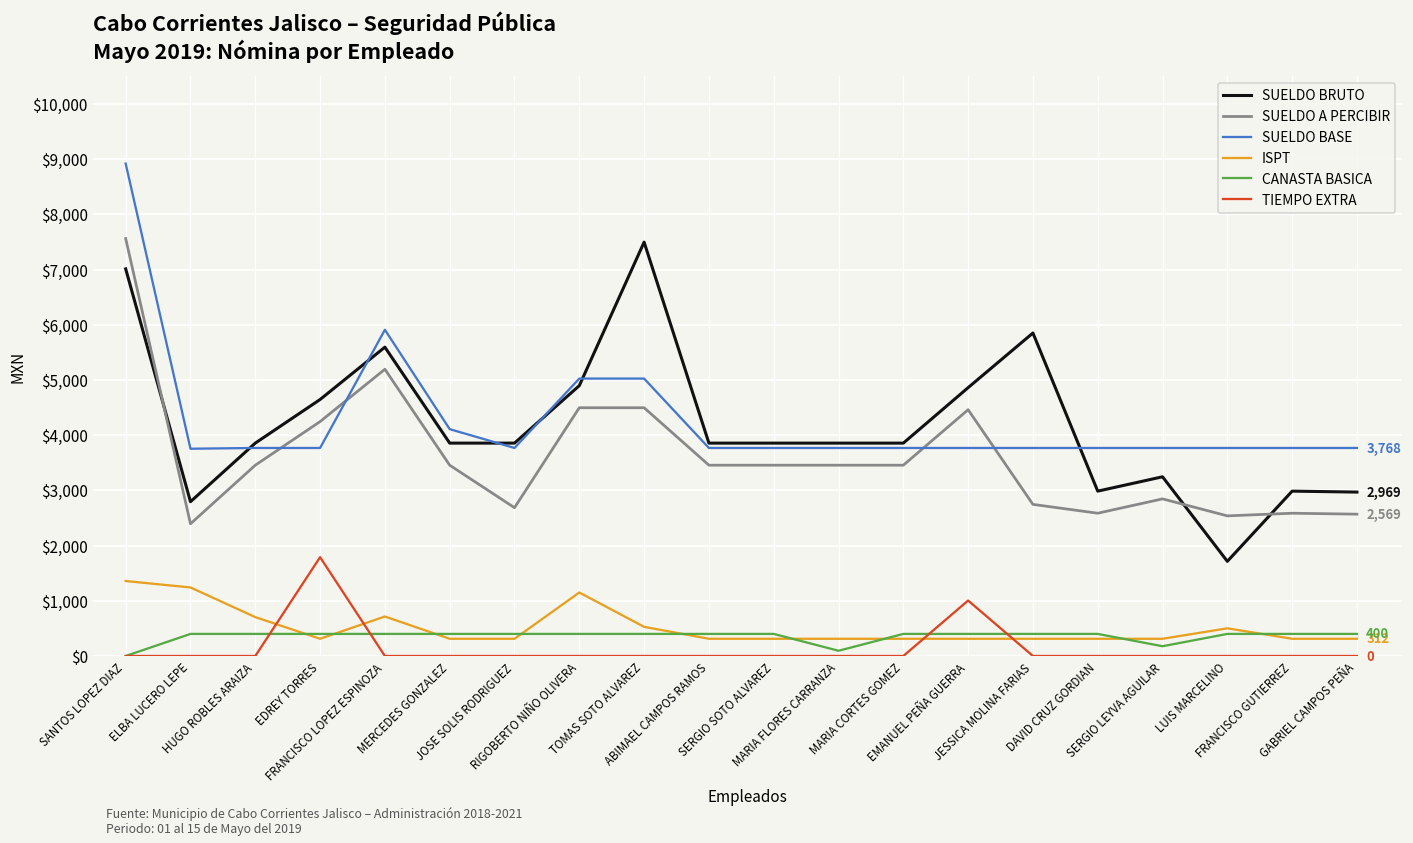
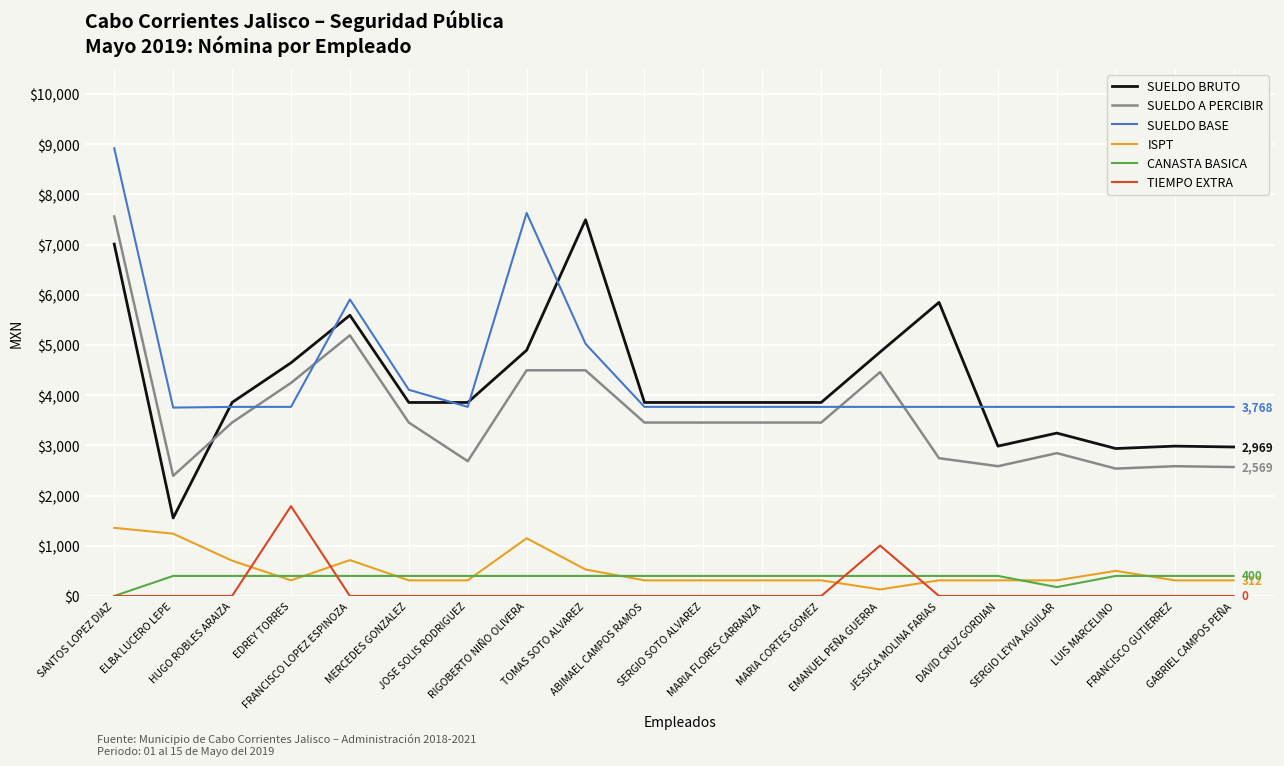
  {
    "SUELDO BRUTO": {
      "SANTOS LOPEZ DIAZ": "$7,000",
-     "ELBA LUCERO LEPE": "$2,800",
+     "ELBA LUCERO LEPE": "$1,600",
      "HUGO ROBLES ARAIZA": "$3,900",
      "EDREY TORRES": "$4,600",
      "FRANCISCO LOPEZ ESPINOZA": "$5,600",
      "MERCEDES GONZALEZ": "$3,900",
      "JOSE SOLIS RODRIGUEZ": "$3,900",
      "RIGOBERTO NIÑO OLIVERA": "$4,900",
      "TOMAS SOTO ALVAREZ": "$7,500",
      "ABIMAEL CAMPOS RAMOS": "$3,900",
      "SERGIO SOTO ALVAREZ": "$3,900",
      "MARIA FLORES CARRANZA": "$3,900",
      "MARIA CORTES GOMEZ": "$3,900",
      "EMANUEL PEÑA GUERRA": "$4,900",
      "JESSICA MOLINA FARIAS": "$5,900",
      "DAVID CRUZ GORDIAN": "$3,000",
      "SERGIO LEYVA AGUILAR": "$3,200",
-     "LUIS MARCELINO": "$1,700",
+     "LUIS MARCELINO": "$2,900",
      "FRANCISCO GUTIERREZ": "$3,000"
    },
    "SUELDO A PERCIBIR": {
      "GABRIEL CAMPOS PEÑA": "2,569"
    },
    "SUELDO BASE": {
      "SANTOS LOPEZ DIAZ": "$8,900",
      "ELBA LUCERO LEPE": "$3,800",
      "HUGO ROBLES ARAIZA": "$3,800",
      "EDREY TORRES": "$3,800",
      "FRANCISCO LOPEZ ESPINOZA": "$5,900",
      "MERCEDES GONZALEZ": "$4,100",
      "JOSE SOLIS RODRIGUEZ": "$3,800",
-     "RIGOBERTO NIÑO OLIVERA": "$5,000",
+     "RIGOBERTO NIÑO OLIVERA": "$7,600",
      "TOMAS SOTO ALVAREZ": "$5,000",
      "ABIMAEL CAMPOS RAMOS": "$3,800",
      "SERGIO SOTO ALVAREZ": "$3,800",
      "MARIA FLORES CARRANZA": "$3,800",
      "MARIA CORTES GOMEZ": "$3,800",
      "EMANUEL PEÑA GUERRA": "$3,800",
      "JESSICA MOLINA FARIAS": "$3,800",
      "DAVID CRUZ GORDIAN": "$3,800",
      "SERGIO LEYVA AGUILAR": "$3,800",
      "LUIS MARCELINO": "$3,800",
      "FRANCISCO GUTIERREZ": "$3,800"
    },
    "ISPT": {
      "SANTOS LOPEZ DIAZ": "$1,400",
      "ELBA LUCERO LEPE": "$1,200",
      "HUGO ROBLES ARAIZA": "$700",
      "EDREY TORRES": "$300",
      "FRANCISCO LOPEZ ESPINOZA": "$700",
      "MERCEDES GONZALEZ": "$300",
      "JOSE SOLIS RODRIGUEZ": "$300",
      "RIGOBERTO NIÑO OLIVERA": "$1,200",
      "TOMAS SOTO ALVAREZ": "$500",
      "ABIMAEL CAMPOS RAMOS": "$300",
      "SERGIO SOTO ALVAREZ": "$300",
      "MARIA FLORES CARRANZA": "$300",
      "MARIA CORTES GOMEZ": "$300",
-     "EMANUEL PEÑA GUERRA": "$300",
+     "EMANUEL PEÑA GUERRA": "$100",
      "JESSICA MOLINA FARIAS": "$300",
      "DAVID CRUZ GORDIAN": "$300",
      "SERGIO LEYVA AGUILAR": "$300",
      "LUIS MARCELINO": "$500",
      "FRANCISCO GUTIERREZ": "$300"
    },
    "CANASTA BASICA": {
      "ELBA LUCERO LEPE": "$400",
      "HUGO ROBLES ARAIZA": "$400",
      "EDREY TORRES": "$400",
      "FRANCISCO LOPEZ ESPINOZA": "$400",
      "MERCEDES GONZALEZ": "$400",
      "JOSE SOLIS RODRIGUEZ": "$400",
      "RIGOBERTO NIÑO OLIVERA": "$400",
      "TOMAS SOTO ALVAREZ": "$400",
      "ABIMAEL CAMPOS RAMOS": "$400",
      "SERGIO SOTO ALVAREZ": "$400",
-     "MARIA FLORES CARRANZA": "$100",
+     "MARIA FLORES CARRANZA": "$400",
      "MARIA CORTES GOMEZ": "$400",
      "EMANUEL PEÑA GUERRA": "$400",
      "JESSICA MOLINA FARIAS": "$400",
      "DAVID CRUZ GORDIAN": "$400",
      "SERGIO LEYVA AGUILAR": "$200",
      "LUIS MARCELINO": "$400",
      "FRANCISCO GUTIERREZ": "$400"
    },
    "TIEMPO EXTRA": {
      "GABRIEL CAMPOS PEÑA": "0"
    }
  }
